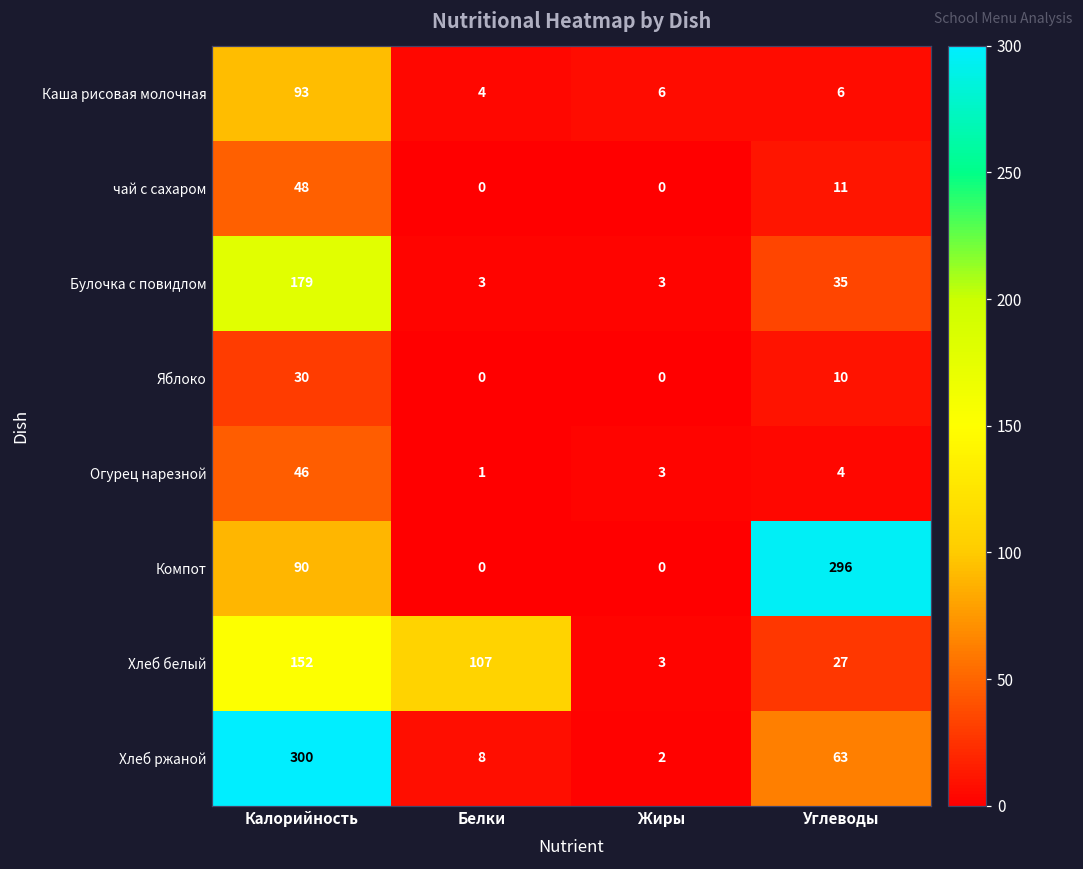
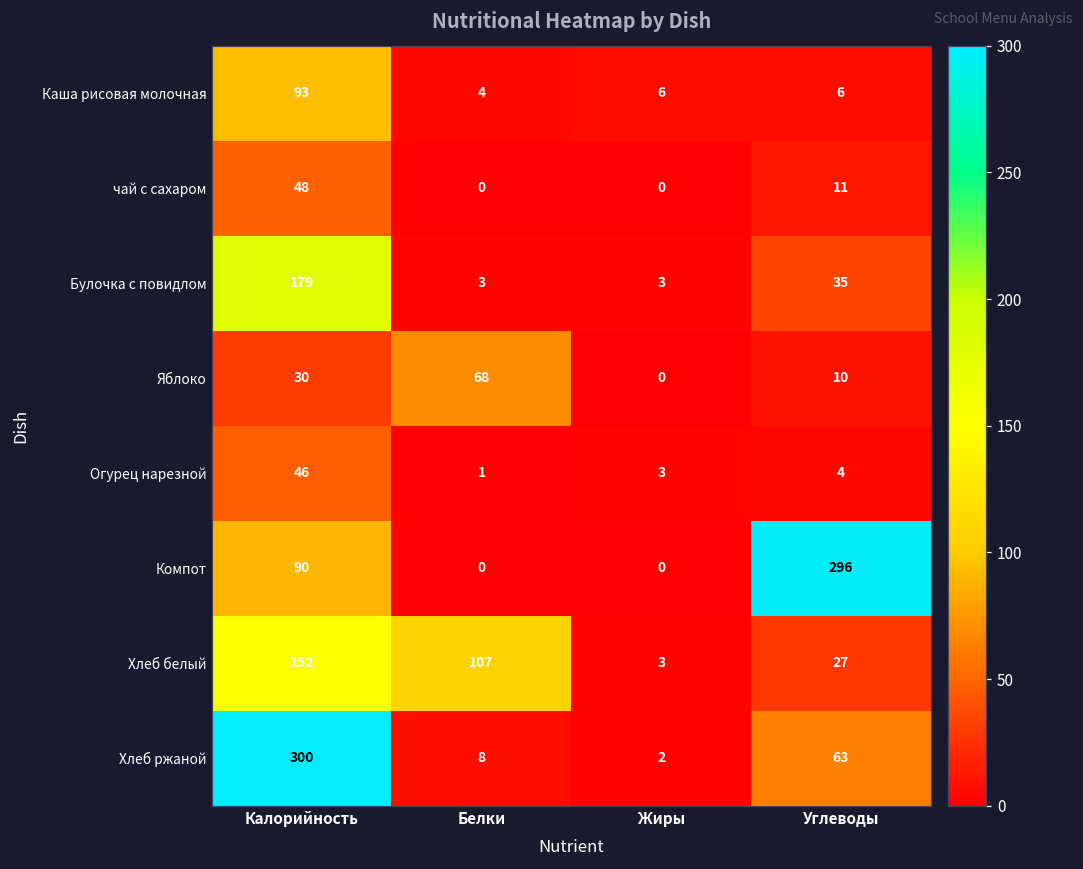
  {
    "Каша рисовая молочная": {
      "Калорийность": 93,
      "Белки": 4,
      "Жиры": 6,
      "Углеводы": 6
    },
    "чай с сахаром": {
      "Калорийность": 48,
      "Белки": 0,
      "Жиры": 0,
      "Углеводы": 11
    },
    "Булочка с повидлом": {
      "Калорийность": 179,
      "Белки": 3,
      "Жиры": 3,
      "Углеводы": 35
    },
    "Яблоко": {
      "Калорийность": 30,
-     "Белки": 0,
+     "Белки": 68,
      "Жиры": 0,
      "Углеводы": 10
    },
    "Огурец нарезной": {
      "Калорийность": 46,
      "Белки": 1,
      "Жиры": 3,
      "Углеводы": 4
    },
    "Компот": {
      "Калорийность": 90,
      "Белки": 0,
      "Жиры": 0,
      "Углеводы": 296
    },
    "Хлеб белый": {
      "Калорийность": 152,
      "Белки": 107,
      "Жиры": 3,
      "Углеводы": 27
    },
    "Хлеб ржаной": {
      "Калорийность": 300,
      "Белки": 8,
      "Жиры": 2,
      "Углеводы": 63
    }
  }
